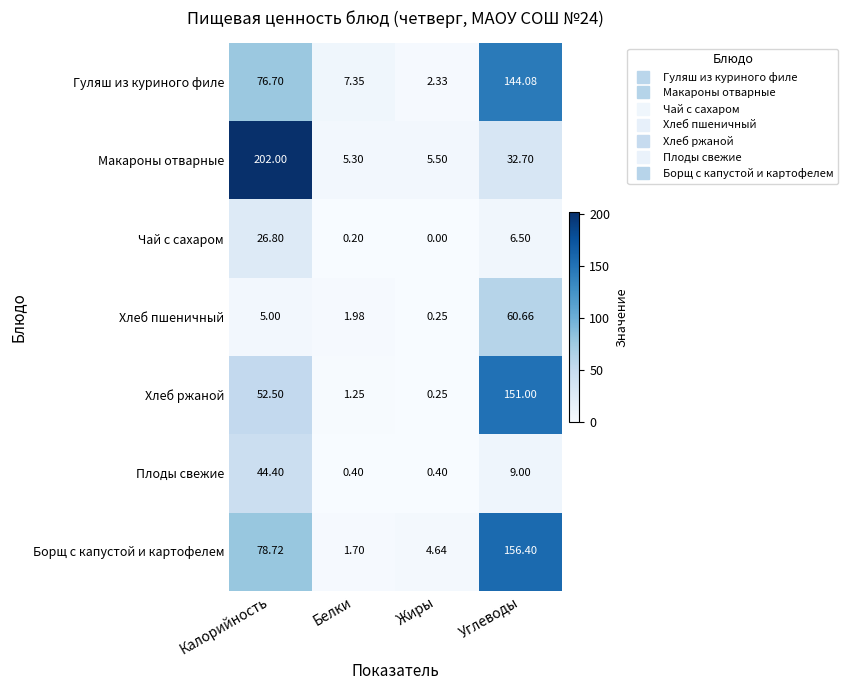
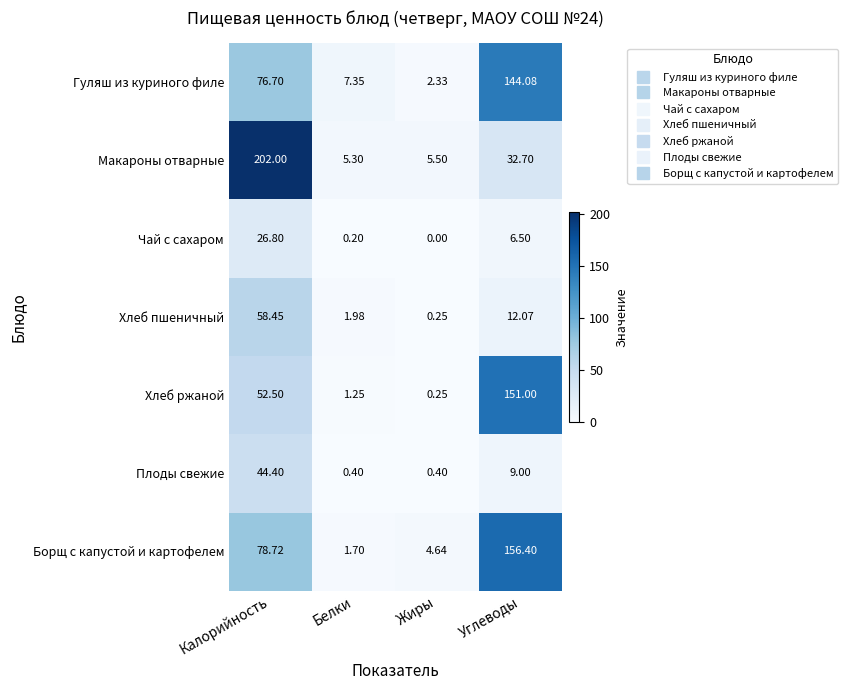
  {
    "Гуляш из куриного филе": {
      "Калорийность": 76.70,
      "Белки": 7.35,
      "Жиры": 2.33,
      "Углеводы": 144.08
    },
    "Макароны отварные": {
      "Калорийность": 202.00,
      "Белки": 5.30,
      "Жиры": 5.50,
      "Углеводы": 32.70
    },
    "Чай с сахаром": {
      "Калорийность": 26.80,
      "Белки": 0.20,
      "Жиры": 0.00,
      "Углеводы": 6.50
    },
    "Хлеб пшеничный": {
-     "Калорийность": 5.00,
+     "Калорийность": 58.45,
      "Белки": 1.98,
      "Жиры": 0.25,
-     "Углеводы": 60.66
+     "Углеводы": 12.07
    },
    "Хлеб ржаной": {
      "Калорийность": 52.50,
      "Белки": 1.25,
      "Жиры": 0.25,
      "Углеводы": 151.00
    },
    "Плоды свежие": {
      "Калорийность": 44.40,
      "Белки": 0.40,
      "Жиры": 0.40,
      "Углеводы": 9.00
    },
    "Борщ с капустой и картофелем": {
      "Калорийность": 78.72,
      "Белки": 1.70,
      "Жиры": 4.64,
      "Углеводы": 156.40
    }
  }
